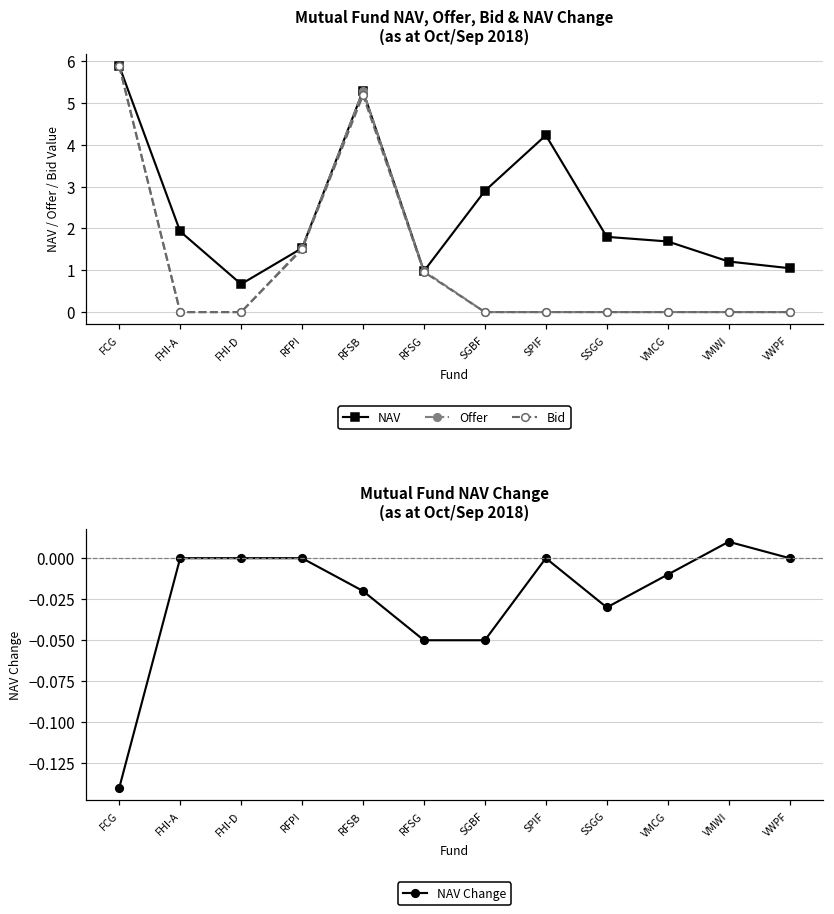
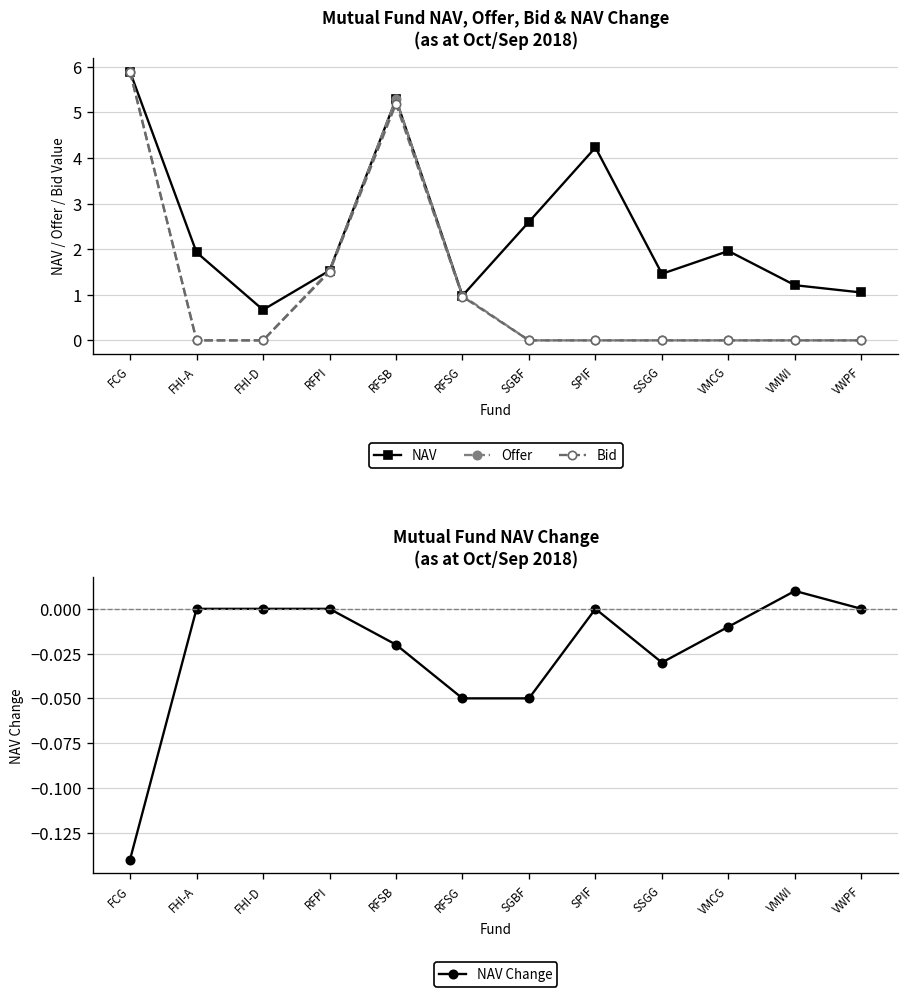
  {
    "Mutual Fund NAV, Offer, Bid & NAV Change (as at Oct/Sep 2018)": {
      "NAV": {
        "FHI-A": 1.9,
        "FHI-D": 0.7,
-       "SGBF": 2.9,
+       "SGBF": 2.6,
        "SPIF": 4.2,
-       "SSGG": 1.8,
-       "VMCG": 1.7,
+       "SSGG": 1.5,
+       "VMCG": 2.0,
        "VMWI": 1.2,
        "VWPF": 1.1
      }
    },
    "Mutual Fund NAV Change (as at Oct/Sep 2018)": {
      "FCG": -0.140,
      "FHI-A": 0.000,
      "FHI-D": 0.000,
      "RFPI": 0.000,
      "RFSB": -0.020,
      "RFSG": -0.050,
      "SGBF": -0.050,
      "SPIF": 0.000,
      "SSGG": -0.030,
      "VMCG": -0.010,
      "VMWI": 0.010,
      "VWPF": 0.000
    }
  }
